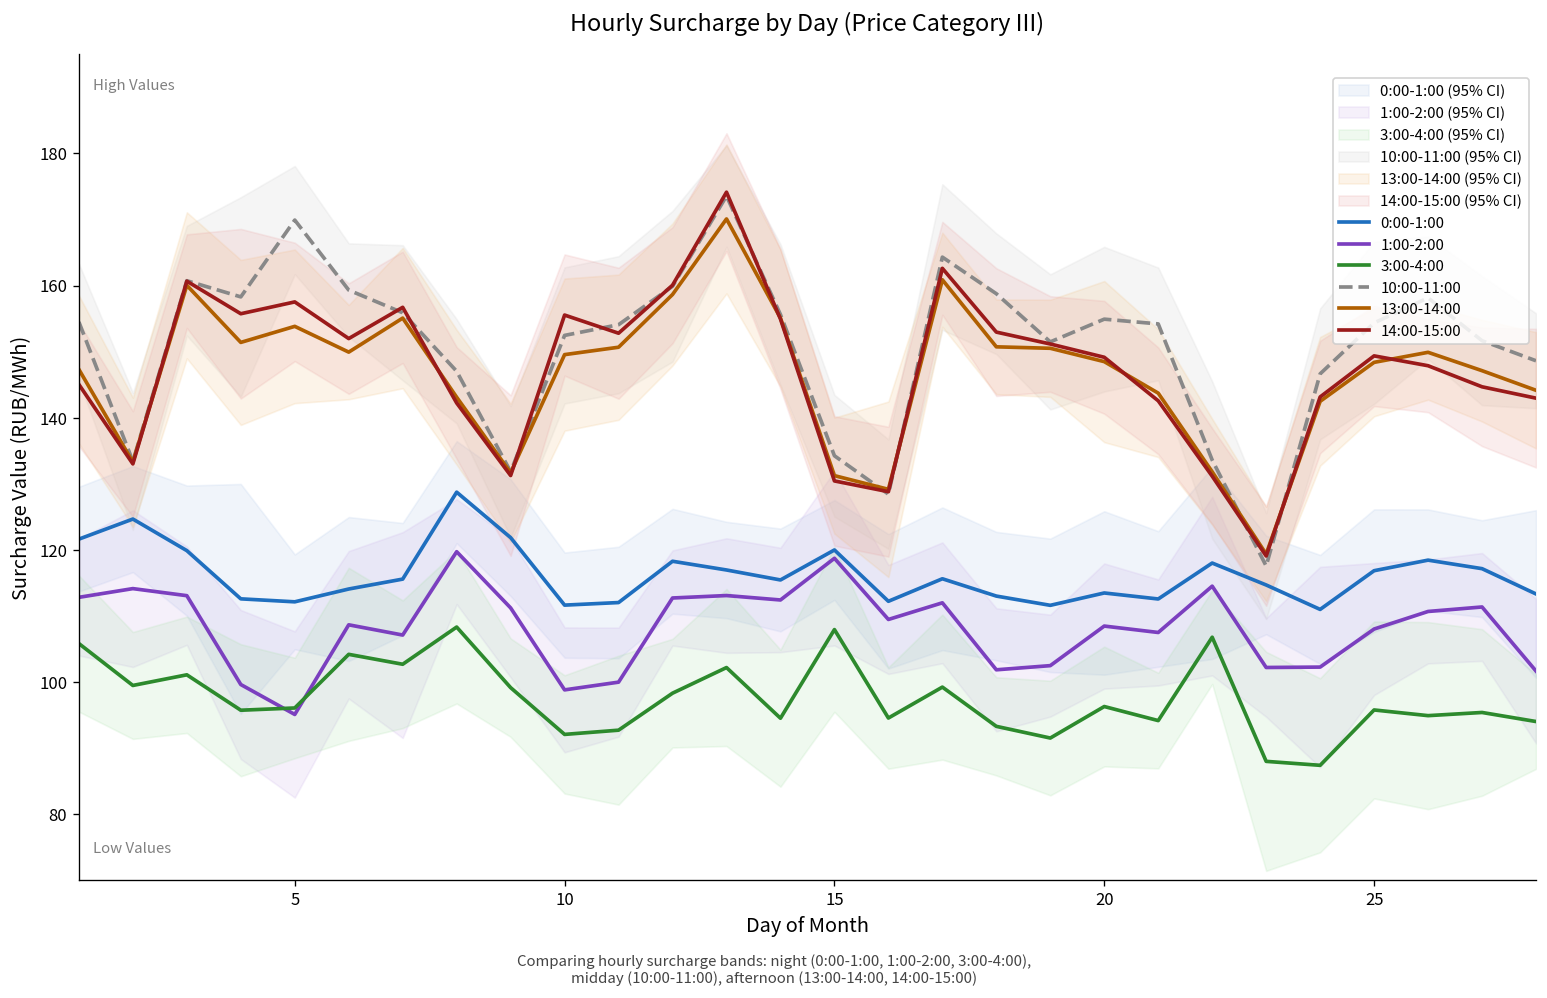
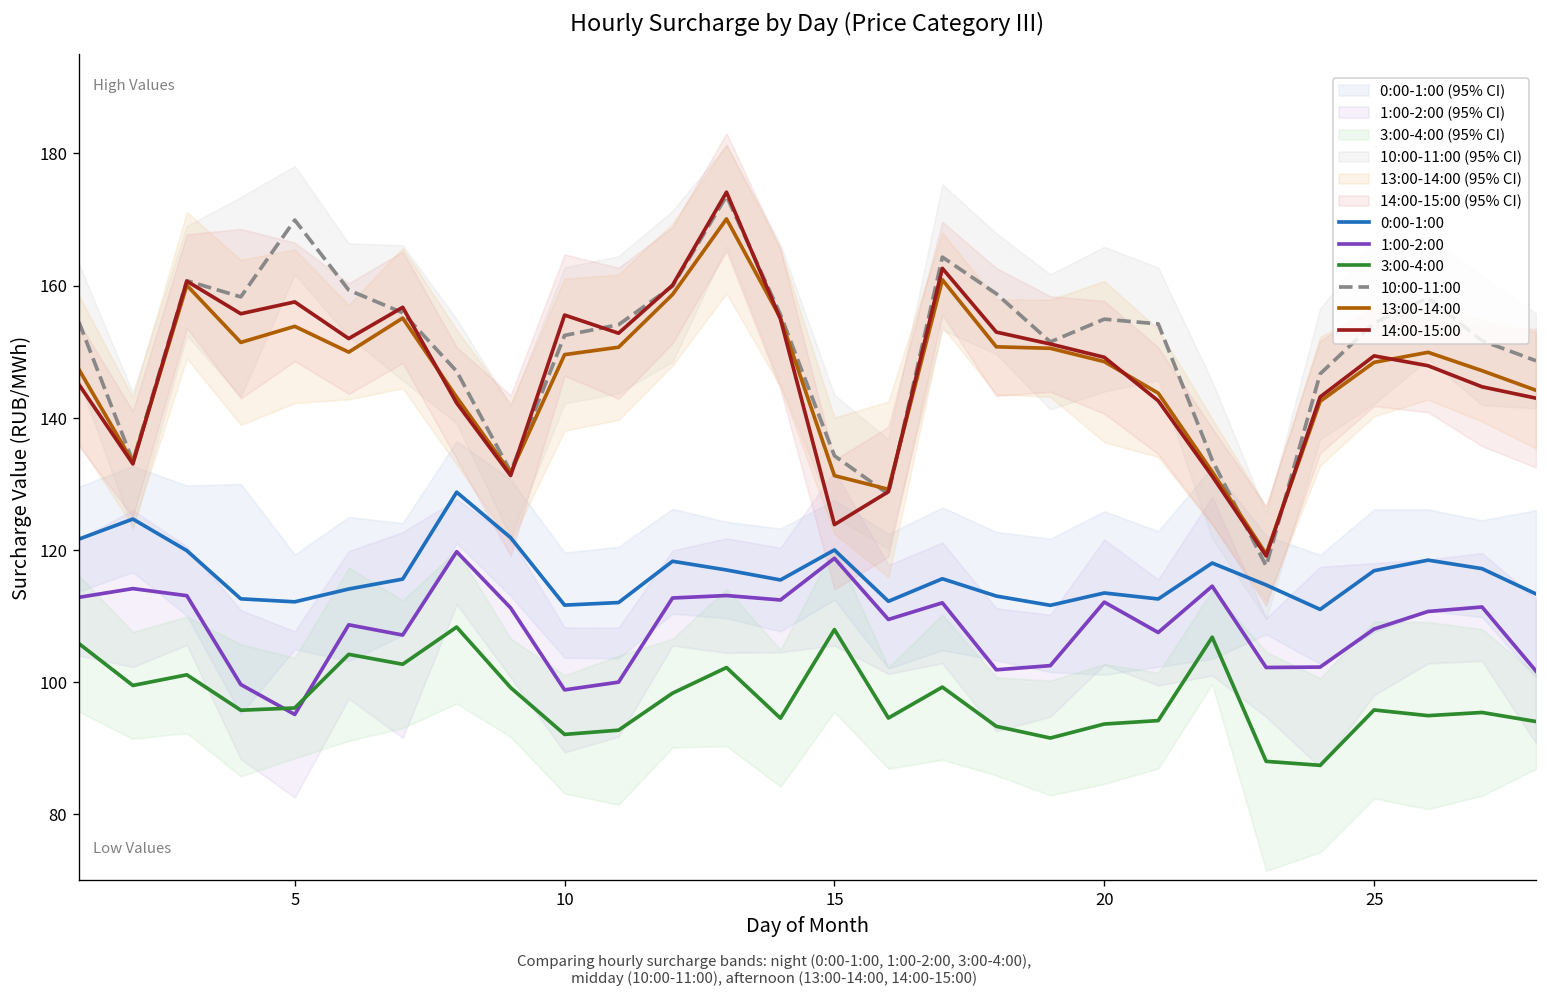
  {
    "0:00-1:00": {
      "5": 112,
      "10": 112,
      "20": 113,
      "25": 117
    },
    "1:00-2:00": {
      "5": 95,
      "10": 99,
      "15": 119,
-     "20": 108,
+     "20": 112,
      "25": 108
    },
    "3:00-4:00": {
      "5": 96,
      "10": 92,
      "15": 108,
-     "20": 96,
+     "20": 94,
      "25": 96
    },
    "10:00-11:00": {
      "5": 170,
      "10": 152,
      "15": 134,
      "20": 155
    },
    "13:00-14:00": {
      "5": 154,
      "10": 150,
      "15": 131,
      "20": 148,
      "25": 148
    },
    "14:00-15:00": {
      "5": 158,
      "10": 156,
-     "15": 130,
+     "15": 124,
      "20": 149
    }
  }
